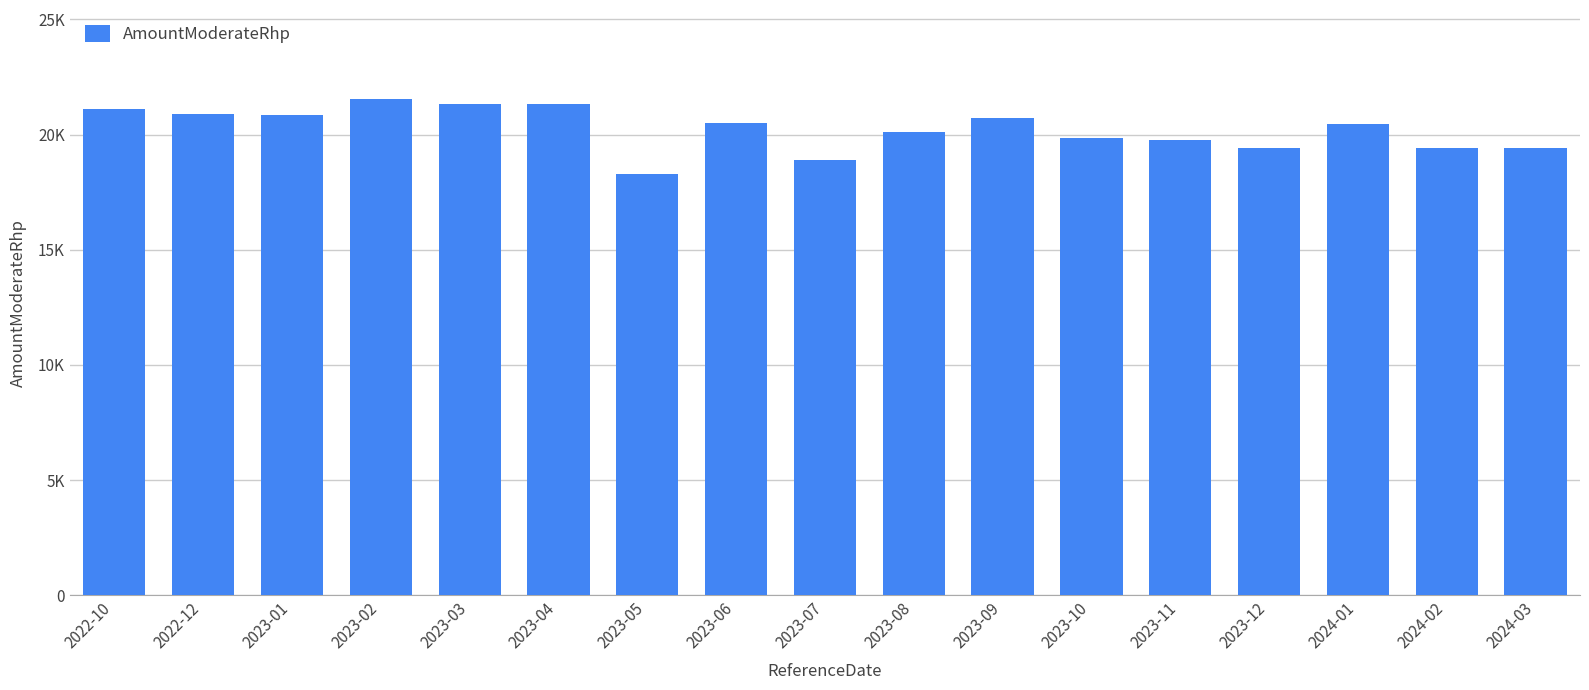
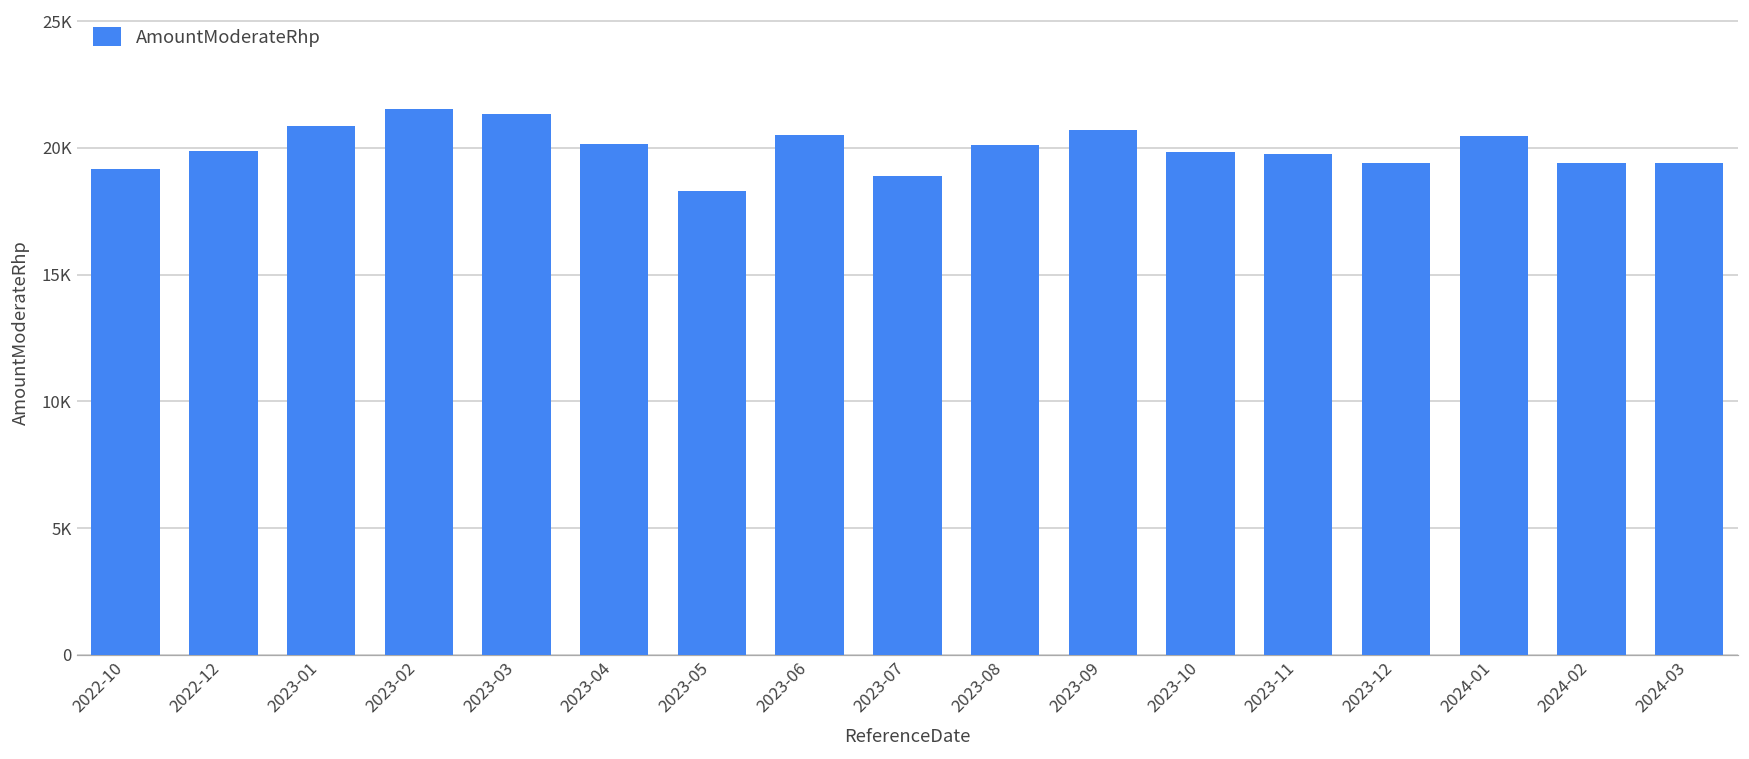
  {
-   "2022-10": 21100,
-   "2022-12": 20900,
+   "2022-10": 19200,
+   "2022-12": 19900,
    "2023-01": 20900,
    "2023-02": 21500,
    "2023-03": 21300,
-   "2023-04": 21300,
+   "2023-04": 20200,
    "2023-05": 18300,
    "2023-06": 20500,
    "2023-07": 18900,
    "2023-08": 20100,
    "2023-09": 20700,
    "2023-10": 19800,
    "2023-11": 19800,
    "2023-12": 19400,
    "2024-01": 20500,
    "2024-02": 19400,
    "2024-03": 19400
  }
